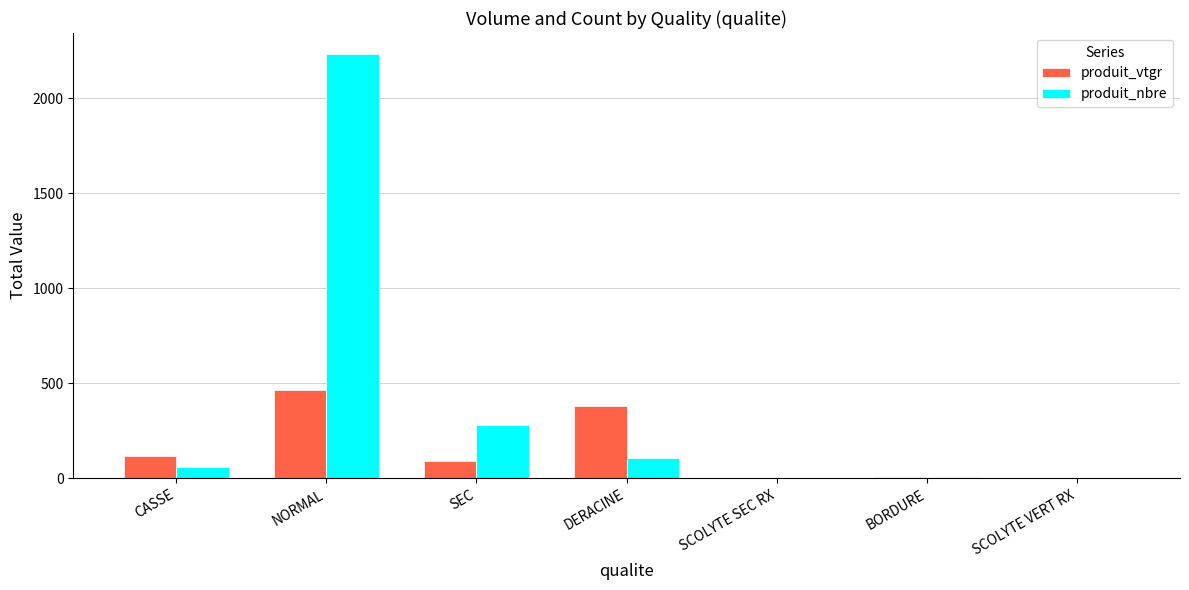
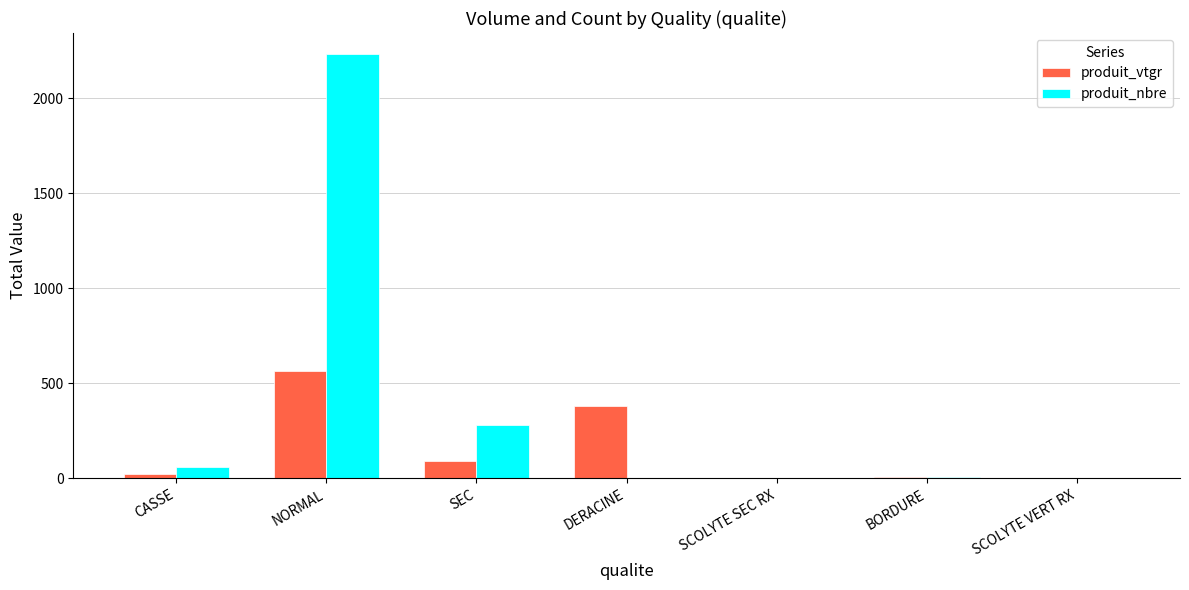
  {
    "produit_vtgr": {
-     "CASSE": 120,
-     "NORMAL": 460,
+     "CASSE": 20,
+     "NORMAL": 570,
      "SEC": 90,
      "DERACINE": 380
    },
    "produit_nbre": {
      "CASSE": 60,
      "NORMAL": 2230,
      "SEC": 280,
-     "DERACINE": 110
+     "DERACINE": 0
    }
  }
